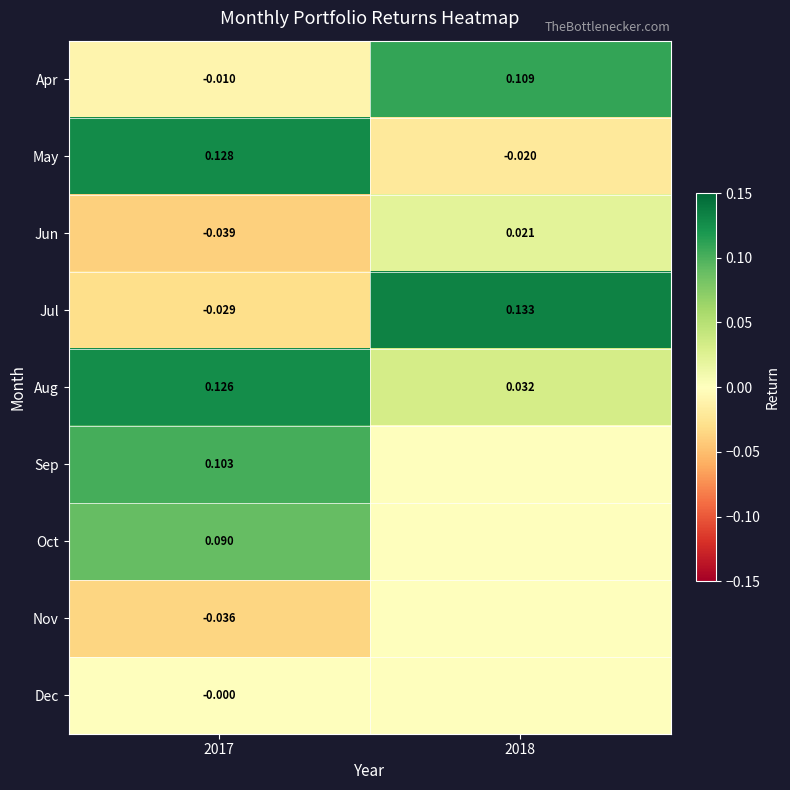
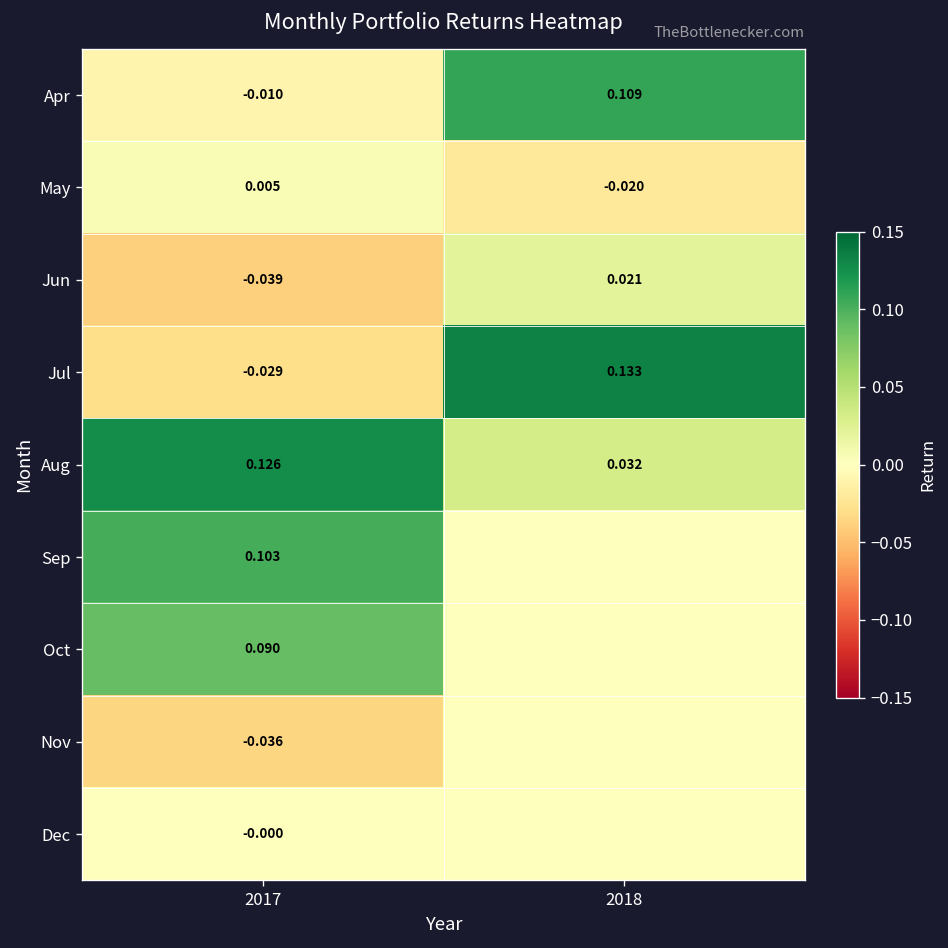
  {
    "Apr": {
      "2017": -0.010,
      "2018": 0.109
    },
    "May": {
-     "2017": 0.128,
+     "2017": 0.005,
      "2018": -0.020
    },
    "Jun": {
      "2017": -0.039,
      "2018": 0.021
    },
    "Jul": {
      "2017": -0.029,
      "2018": 0.133
    },
    "Aug": {
      "2017": 0.126,
      "2018": 0.032
    },
    "Sep": {
      "2017": 0.103
    },
    "Oct": {
      "2017": 0.090
    },
    "Nov": {
      "2017": -0.036
    },
    "Dec": {
      "2017": -0.000
    }
  }
